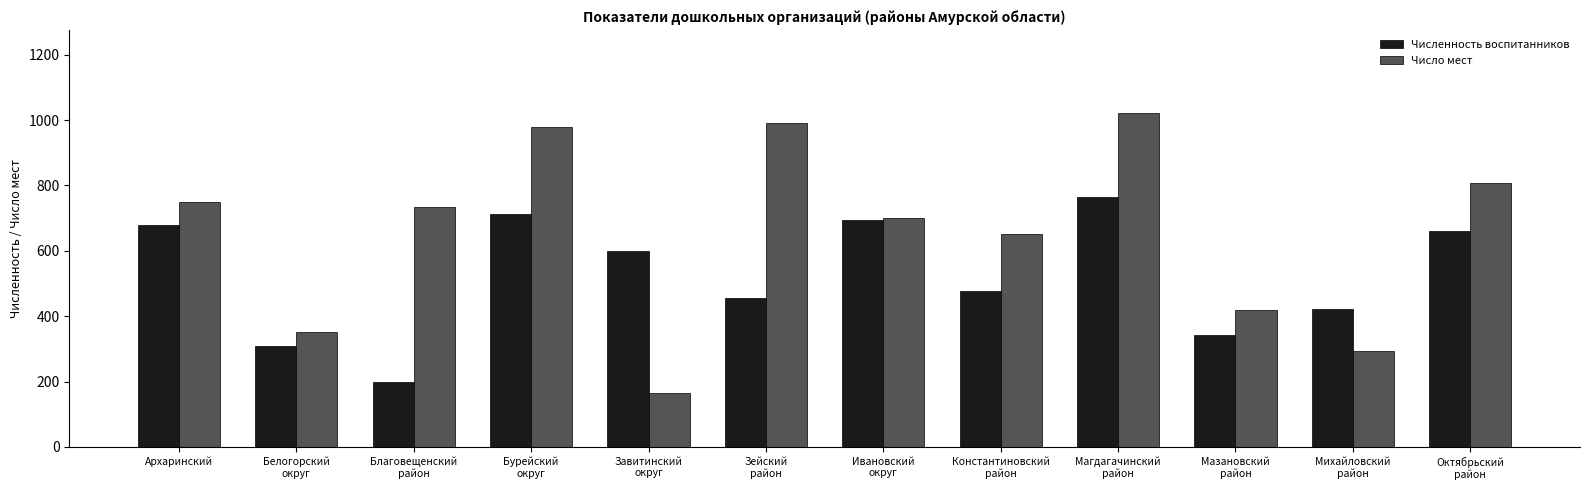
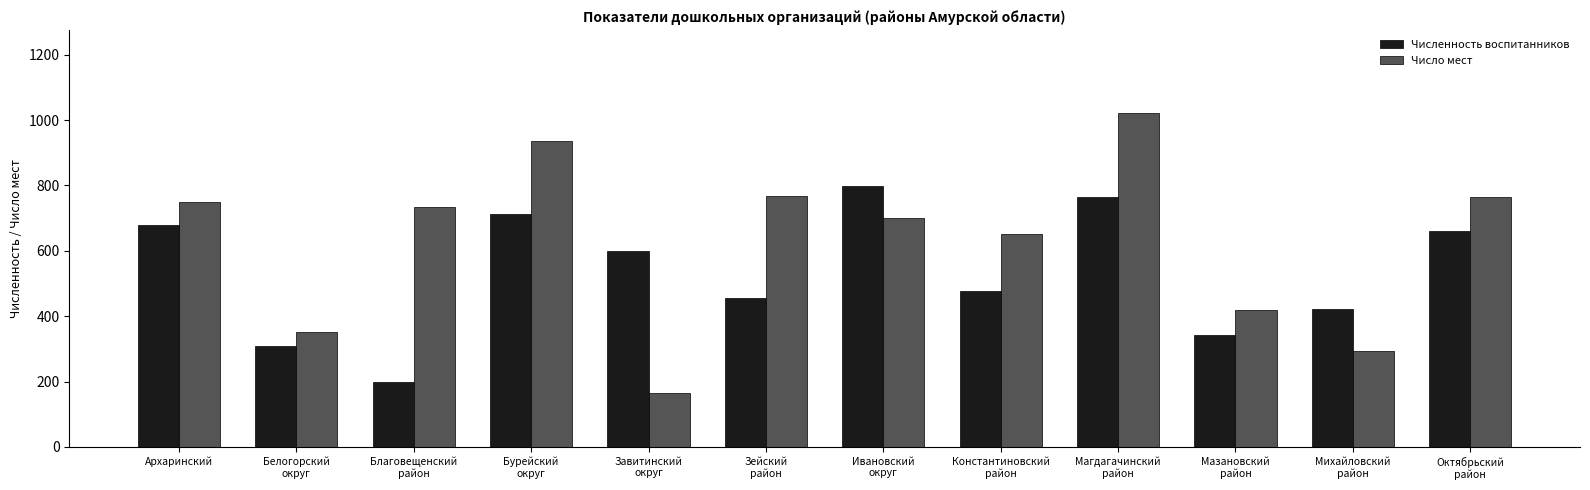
  {
    "Численность воспитанников": {
      "Архаринский": 680,
      "Белогорский округ": 310,
      "Благовещенский район": 200,
      "Бурейский округ": 710,
      "Завитинский округ": 600,
      "Зейский район": 460,
-     "Ивановский округ": 700,
+     "Ивановский округ": 800,
      "Константиновский район": 480,
      "Магдагачинский район": 770,
      "Мазановский район": 340,
      "Михайловский район": 420,
      "Октябрьский район": 660
    },
    "Число мест": {
      "Архаринский": 750,
      "Белогорский округ": 350,
      "Благовещенский район": 740,
-     "Бурейский округ": 980,
+     "Бурейский округ": 940,
      "Завитинский округ": 170,
-     "Зейский район": 990,
+     "Зейский район": 770,
      "Ивановский округ": 700,
      "Константиновский район": 650,
      "Магдагачинский район": 1020,
      "Мазановский район": 420,
      "Михайловский район": 290,
-     "Октябрьский район": 810
+     "Октябрьский район": 770
    }
  }
